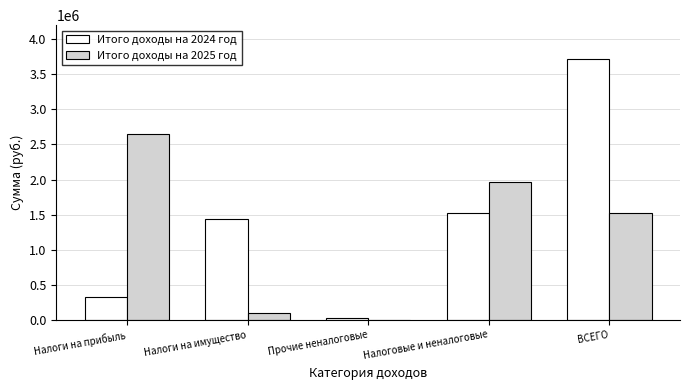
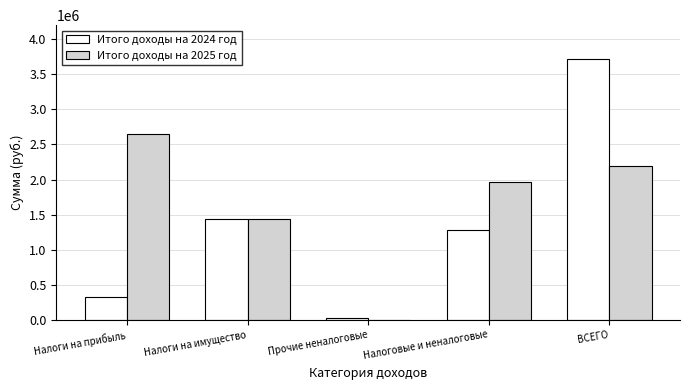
  {
    "Итого доходы на 2024 год": {
      "Налоги на прибыль": 300000,
      "Налоги на имущество": 1400000,
-     "Налоговые и неналоговые": 1500000,
+     "Налоговые и неналоговые": 1300000,
      "ВСЕГО": 3700000
    },
    "Итого доходы на 2025 год": {
      "Налоги на прибыль": 2600000,
-     "Налоги на имущество": 100000,
+     "Налоги на имущество": 1400000,
      "Прочие неналоговые": 0,
      "Налоговые и неналоговые": 2000000,
-     "ВСЕГО": 1500000
+     "ВСЕГО": 2200000
    }
  }
